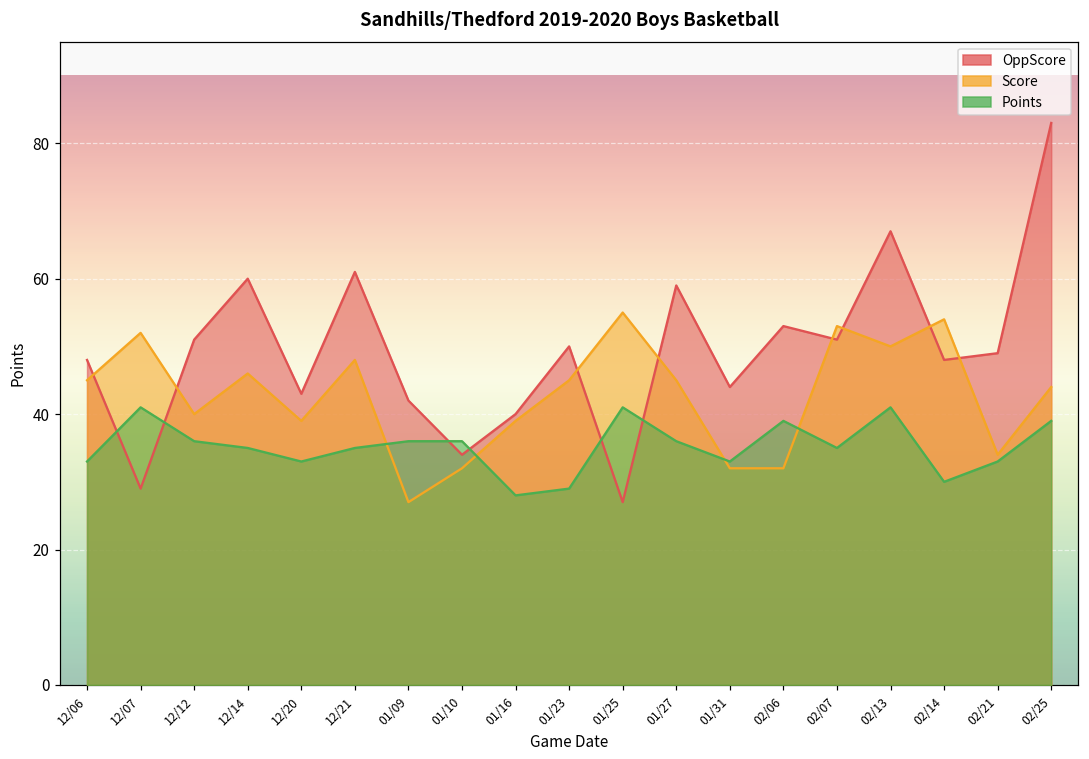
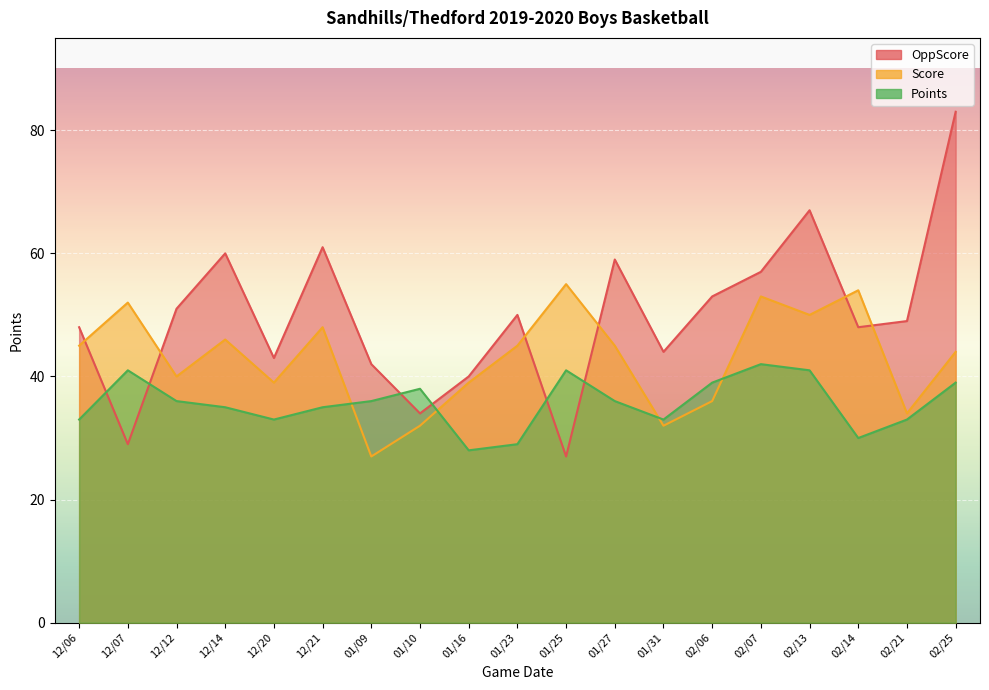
  {
    "OppScore": {
      "12/06": 48,
      "12/07": 29,
      "12/12": 51,
      "12/14": 60,
      "12/20": 43,
      "12/21": 61,
      "01/09": 42,
      "01/10": 34,
      "01/16": 40,
      "01/23": 50,
      "01/25": 27,
      "01/27": 59,
      "01/31": 44,
      "02/06": 53,
-     "02/07": 51,
+     "02/07": 57,
      "02/13": 67,
      "02/14": 48,
      "02/21": 49,
      "02/25": 83
    },
    "Score": {
      "12/06": 45,
      "12/07": 52,
      "12/12": 40,
      "12/14": 46,
      "12/20": 39,
      "12/21": 48,
      "01/09": 27,
      "01/10": 32,
      "01/16": 39,
      "01/23": 45,
      "01/25": 55,
      "01/27": 45,
      "01/31": 32,
-     "02/06": 32,
+     "02/06": 36,
      "02/07": 53,
      "02/13": 50,
      "02/14": 54,
      "02/21": 34,
      "02/25": 44
    },
    "Points": {
      "12/06": 33,
      "12/07": 41,
      "12/12": 36,
      "12/14": 35,
      "12/20": 33,
      "12/21": 35,
      "01/09": 36,
-     "01/10": 36,
+     "01/10": 38,
      "01/16": 28,
      "01/23": 29,
      "01/25": 41,
      "01/27": 36,
      "01/31": 33,
      "02/06": 39,
-     "02/07": 35,
+     "02/07": 42,
      "02/13": 41,
      "02/14": 30,
      "02/21": 33,
      "02/25": 39
    }
  }
